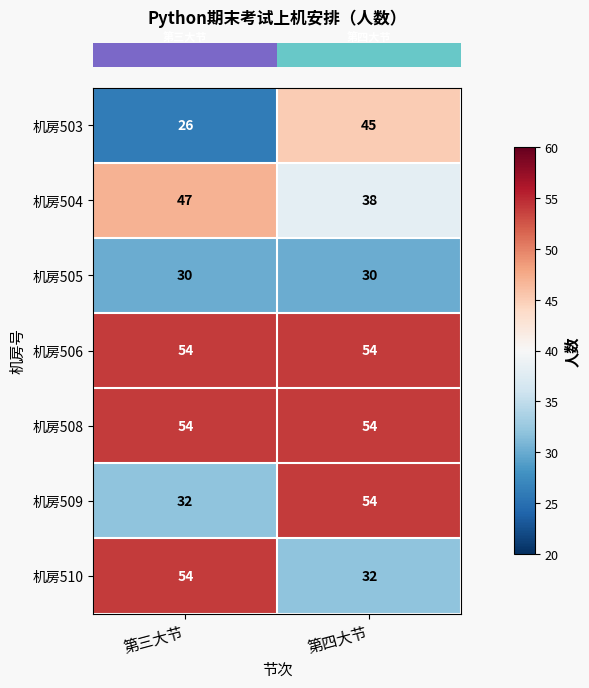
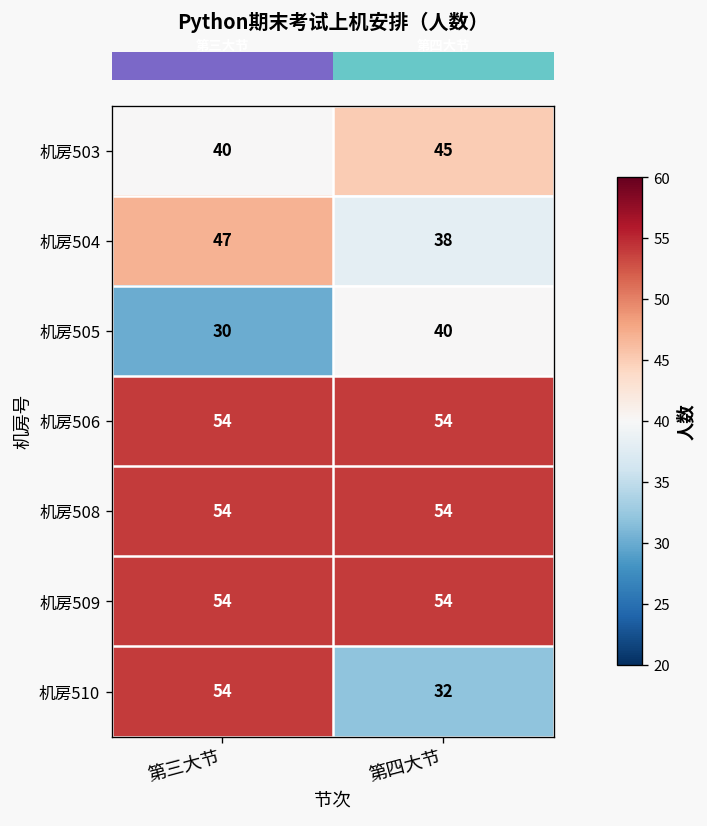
  {
    "机房503": {
-     "第三大节": 26,
+     "第三大节": 40,
      "第四大节": 45
    },
    "机房504": {
      "第三大节": 47,
      "第四大节": 38
    },
    "机房505": {
      "第三大节": 30,
-     "第四大节": 30
+     "第四大节": 40
    },
    "机房506": {
      "第三大节": 54,
      "第四大节": 54
    },
    "机房508": {
      "第三大节": 54,
      "第四大节": 54
    },
    "机房509": {
-     "第三大节": 32,
+     "第三大节": 54,
      "第四大节": 54
    },
    "机房510": {
      "第三大节": 54,
      "第四大节": 32
    }
  }
